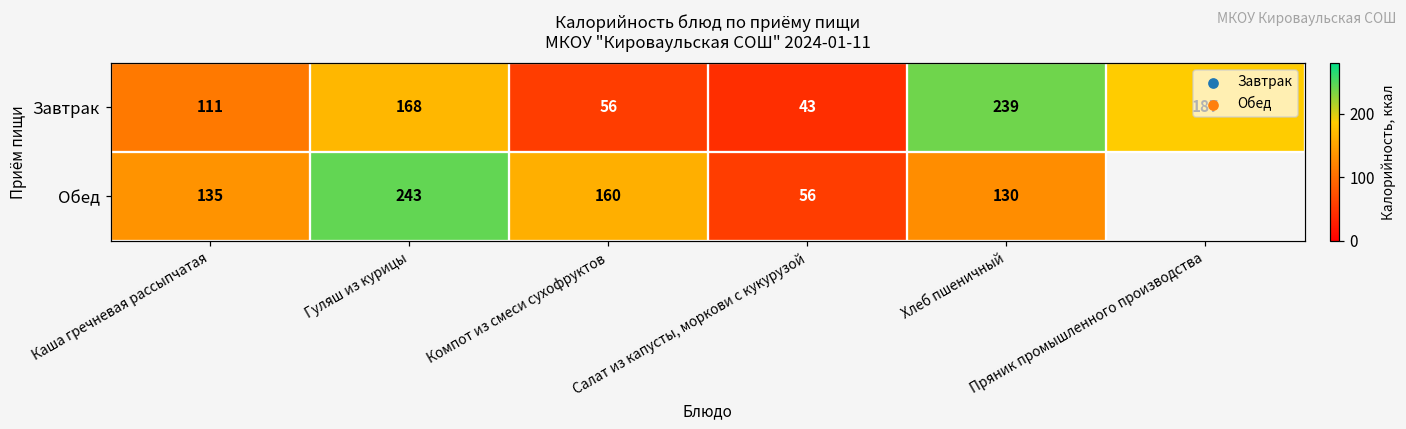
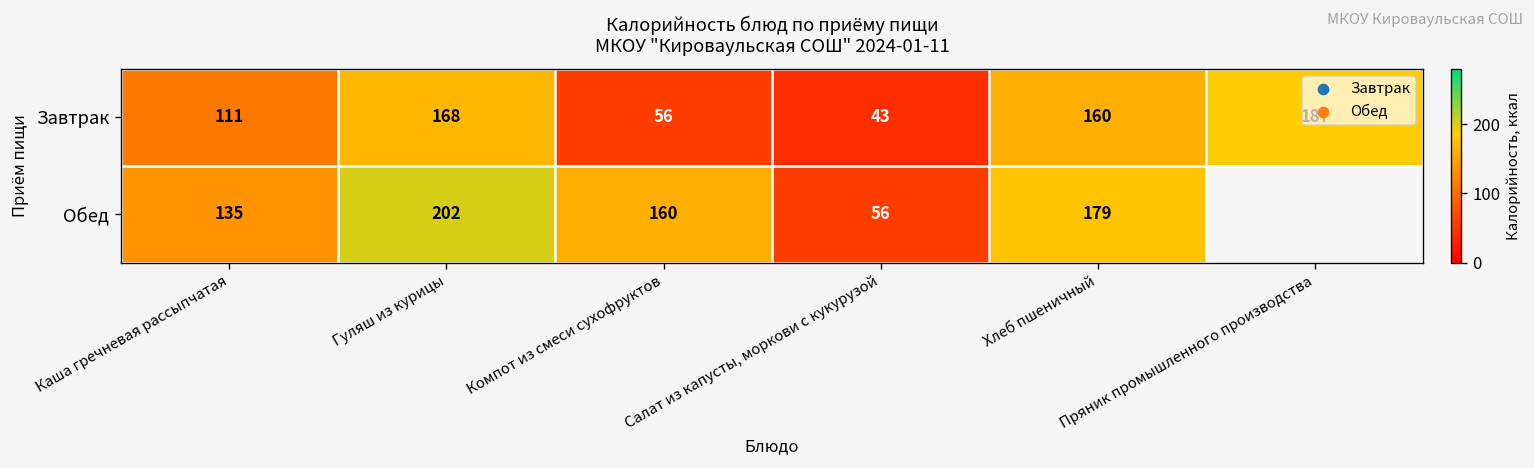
  {
    "Завтрак": {
      "Каша гречневая рассыпчатая": 111,
      "Гуляш из курицы": 168,
      "Компот из смеси сухофруктов": 56,
      "Салат из капусты, моркови с кукурузой": 43,
-     "Хлеб пшеничный": 239
+     "Хлеб пшеничный": 160
    },
    "Обед": {
      "Каша гречневая рассыпчатая": 135,
-     "Гуляш из курицы": 243,
+     "Гуляш из курицы": 202,
      "Компот из смеси сухофруктов": 160,
      "Салат из капусты, моркови с кукурузой": 56,
-     "Хлеб пшеничный": 130
+     "Хлеб пшеничный": 179
    }
  }
